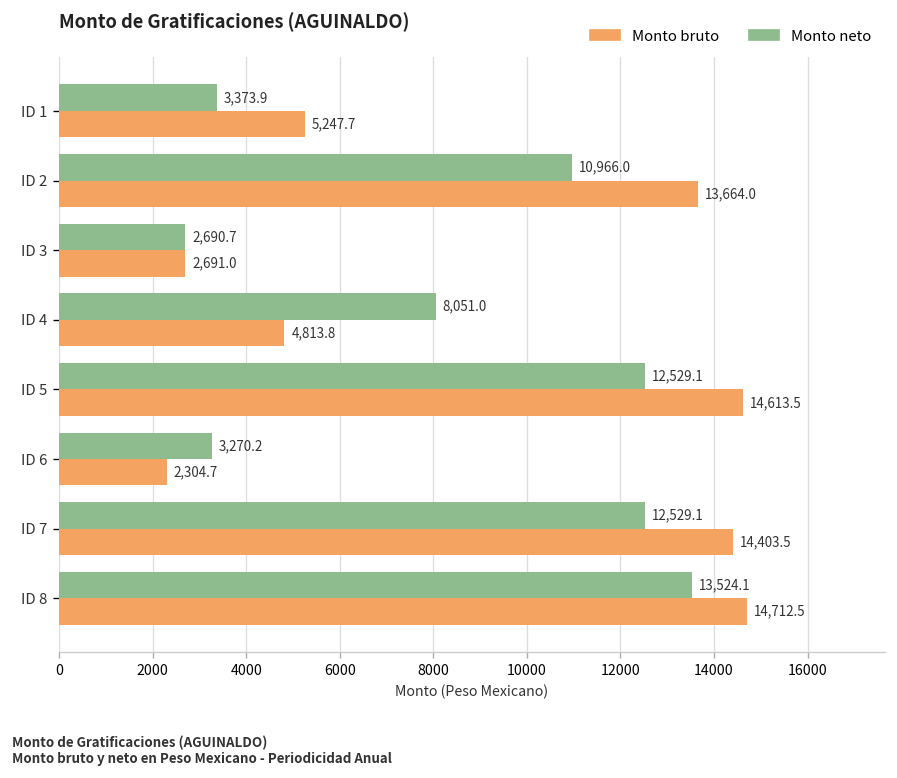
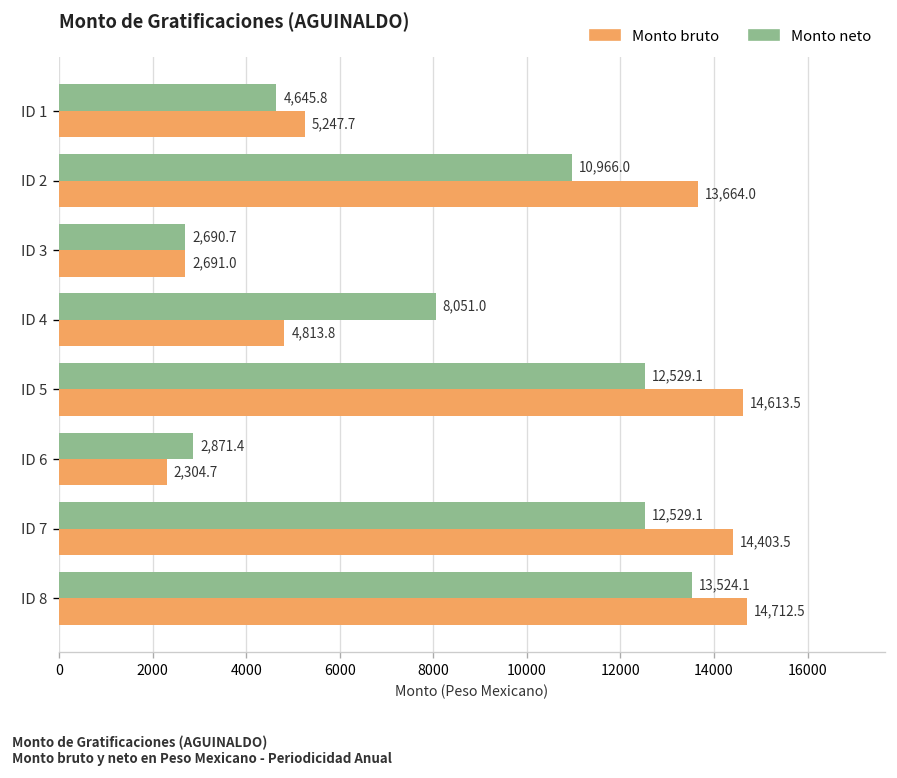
  {
    "Monto bruto": {
      "ID 1": "5,247.7",
      "ID 2": "13,664.0",
      "ID 3": "2,691.0",
      "ID 4": "4,813.8",
      "ID 5": "14,613.5",
      "ID 6": "2,304.7",
      "ID 7": "14,403.5",
      "ID 8": "14,712.5"
    },
    "Monto neto": {
-     "ID 1": "3,373.9",
+     "ID 1": "4,645.8",
      "ID 2": "10,966.0",
      "ID 3": "2,690.7",
      "ID 4": "8,051.0",
      "ID 5": "12,529.1",
-     "ID 6": "3,270.2",
+     "ID 6": "2,871.4",
      "ID 7": "12,529.1",
      "ID 8": "13,524.1"
    }
  }
